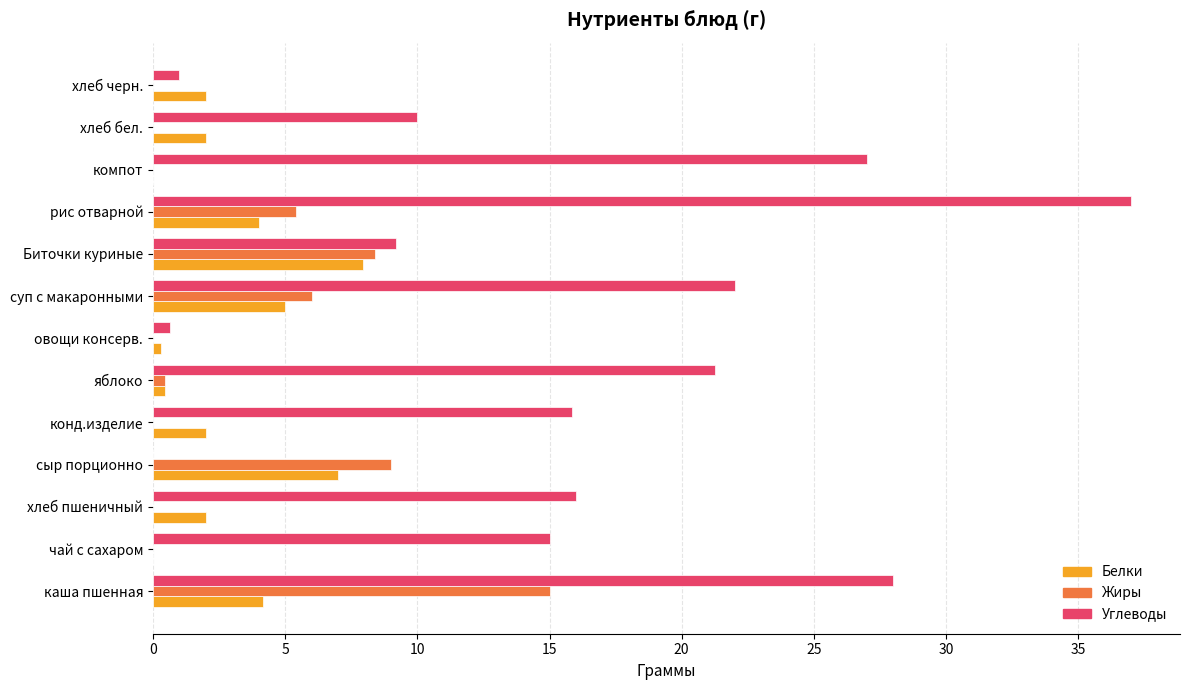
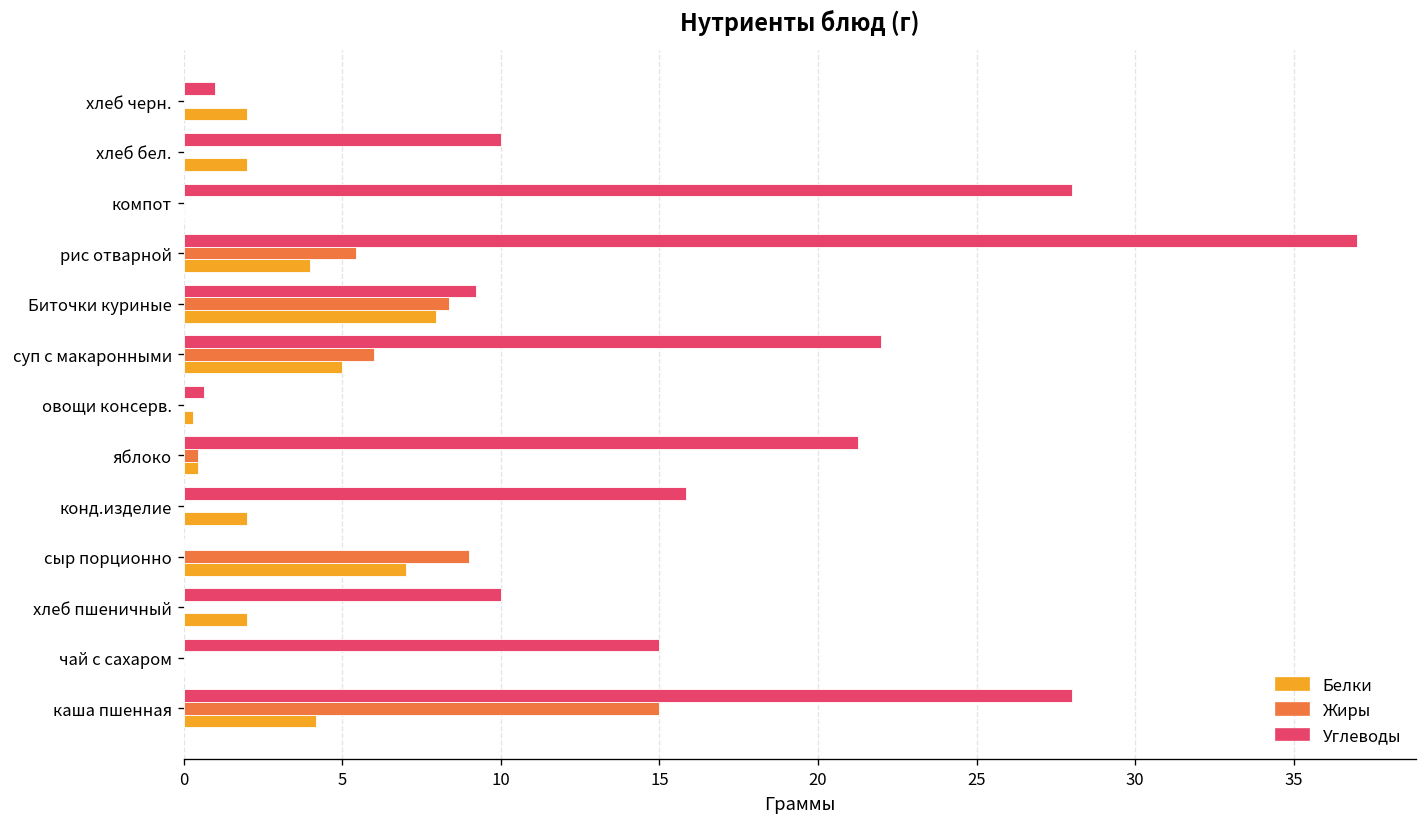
  {
    "Углеводы": {
      "хлеб черн.": 1,
      "хлеб бел.": 10,
-     "компот": 27,
+     "компот": 28,
      "рис отварной": 37,
      "Биточки куриные": 9.2,
      "суп с макаронными": 22,
      "овощи консерв.": 0.7,
      "яблоко": 21.3,
      "конд.изделие": 15.8,
      "сыр порционно": 0,
-     "хлеб пшеничный": 16,
+     "хлеб пшеничный": 10,
      "чай с сахаром": 15,
      "каша пшенная": 28
    }
  }
